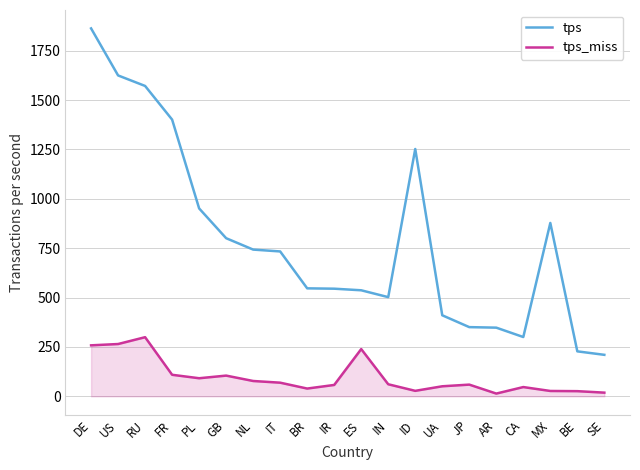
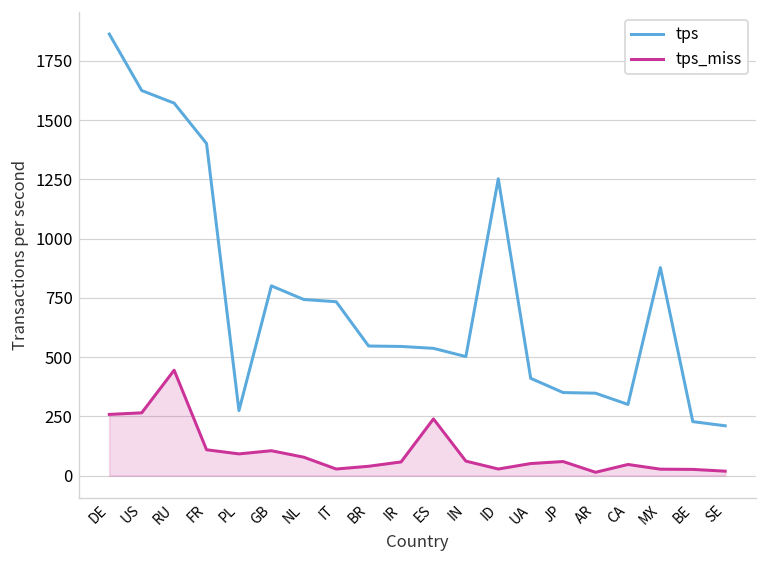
  {
    "tps": {
      "DE": 1860,
      "US": 1620,
      "RU": 1570,
      "FR": 1400,
-     "PL": 950,
+     "PL": 270,
      "GB": 800,
      "NL": 740,
      "IT": 730,
      "BR": 550,
      "IR": 540,
      "ES": 540,
      "IN": 500,
      "ID": 1250,
      "UA": 410,
      "JP": 350,
      "AR": 350,
      "CA": 300,
      "MX": 880,
      "BE": 230,
      "SE": 210
    },
    "tps_miss": {
      "DE": 260,
      "US": 260,
-     "RU": 300,
+     "RU": 440,
      "FR": 110,
      "PL": 90,
      "GB": 100,
      "NL": 80,
-     "IT": 70,
+     "IT": 30,
      "BR": 40,
      "IR": 60,
      "ES": 240,
      "IN": 60,
      "ID": 30,
      "UA": 50,
      "JP": 60,
      "AR": 10,
      "CA": 50,
      "MX": 30,
      "BE": 30,
      "SE": 20
    }
  }
